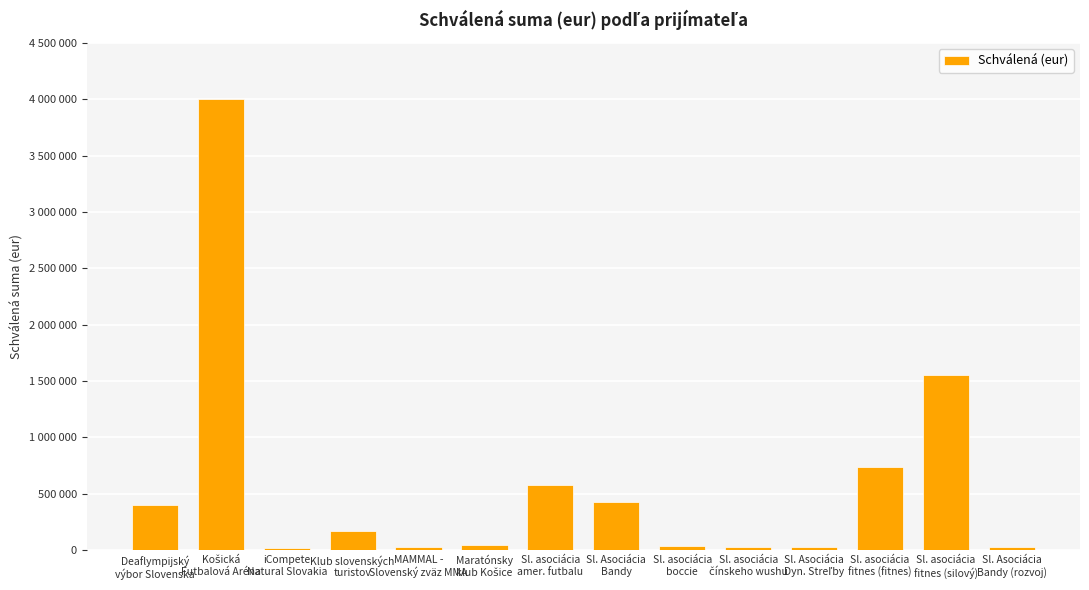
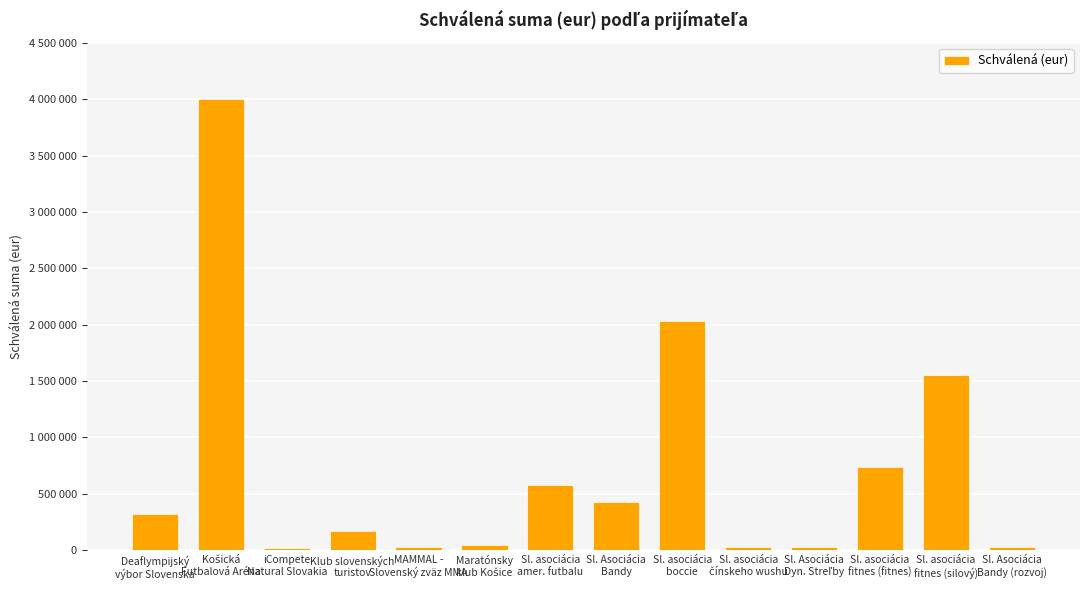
  {
-   "Deaflympijský výbor Slovenska": 400000,
+   "Deaflympijský výbor Slovenska": 320000,
    "Sl. asociácia amer. futbalu": 580000,
    "Sl. Asociácia Bandy": 430000,
-   "Sl. asociácia boccie": 30000,
+   "Sl. asociácia boccie": 2030000,
    "Sl. asociácia čínskeho wushu": 30000,
    "Sl. Asociácia Dyn. Streľby": 30000,
    "Sl. asociácia fitnes (fitnes)": 740000,
    "Sl. asociácia fitnes (silový)": 1560000,
    "Sl. Asociácia Bandy (rozvoj)": 30000
  }
